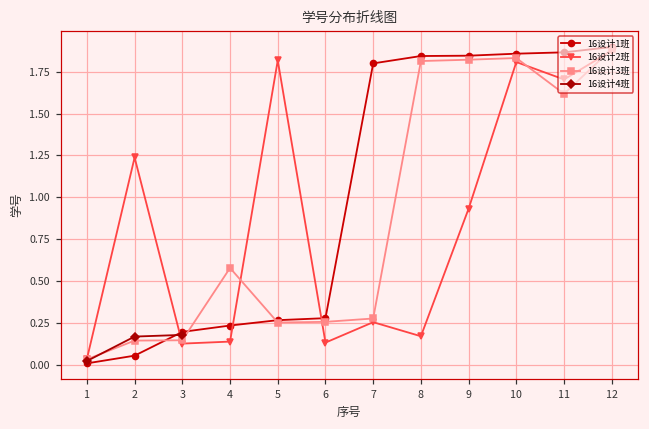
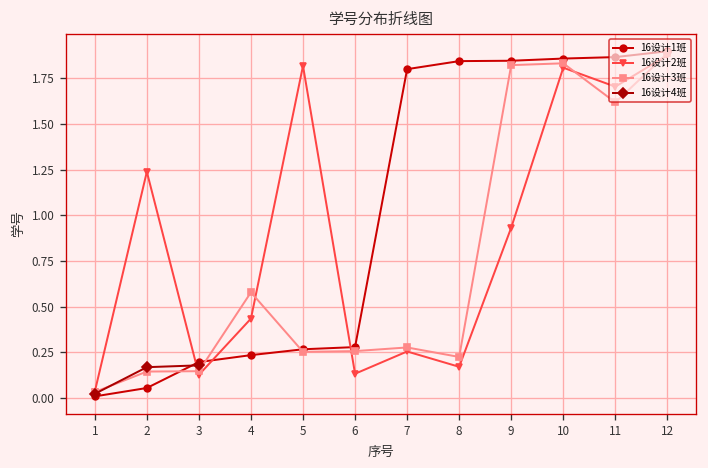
  {
    "16设计2班": {
      "2": 1.24,
      "3": 0.13,
-     "4": 0.14,
+     "4": 0.43,
      "5": 1.82,
      "6": 0.13,
      "7": 0.25,
      "8": 0.17,
      "9": 0.93,
      "10": 1.81
    },
    "16设计3班": {
      "2": 0.14,
      "3": 0.15,
      "4": 0.58,
      "6": 0.26,
      "7": 0.28,
-     "8": 1.81,
+     "8": 0.22,
      "9": 1.82,
      "10": 1.83
    }
  }
